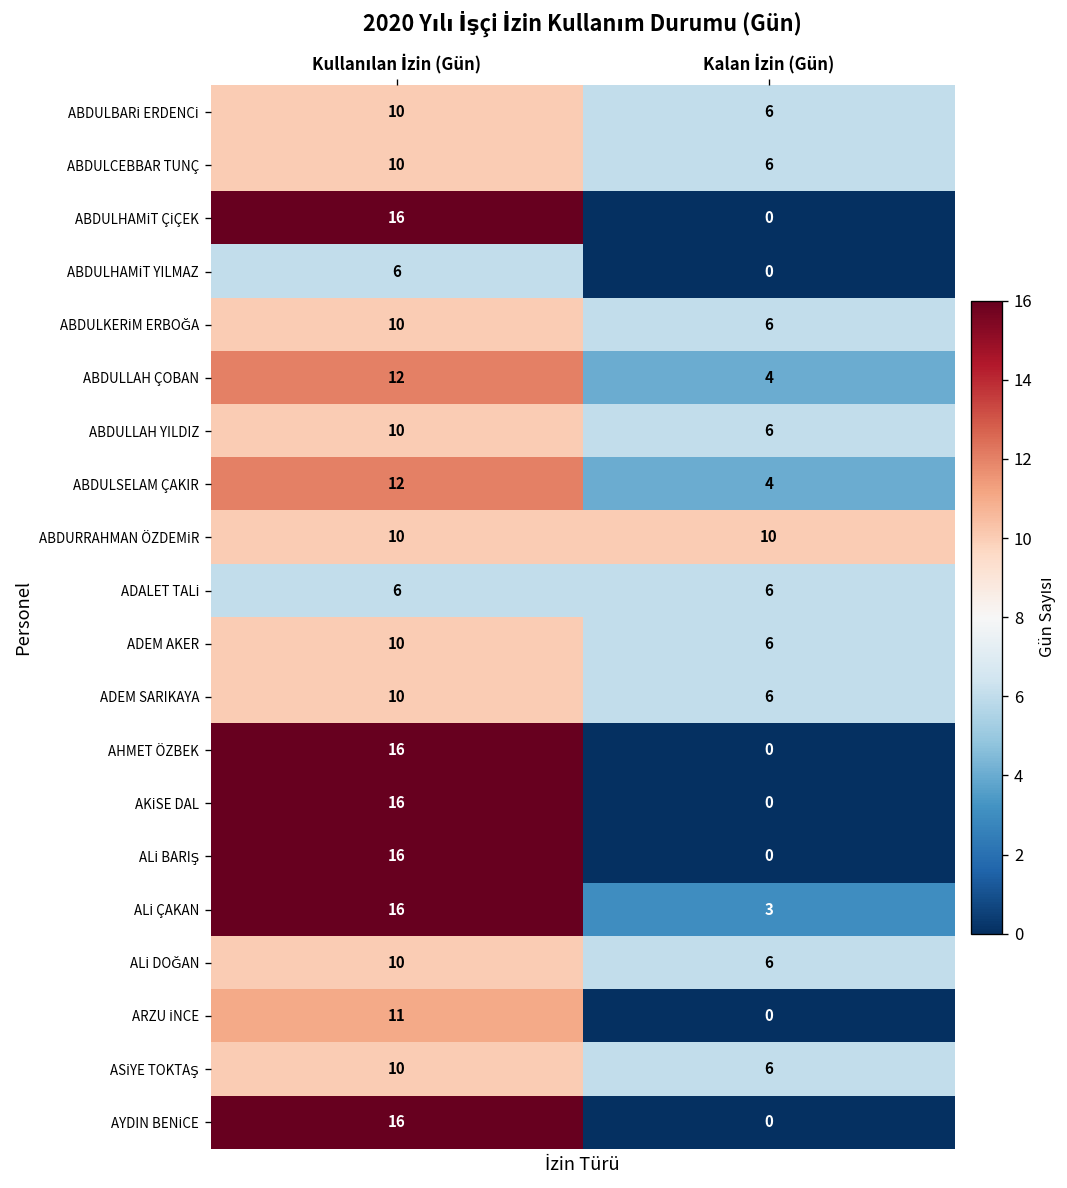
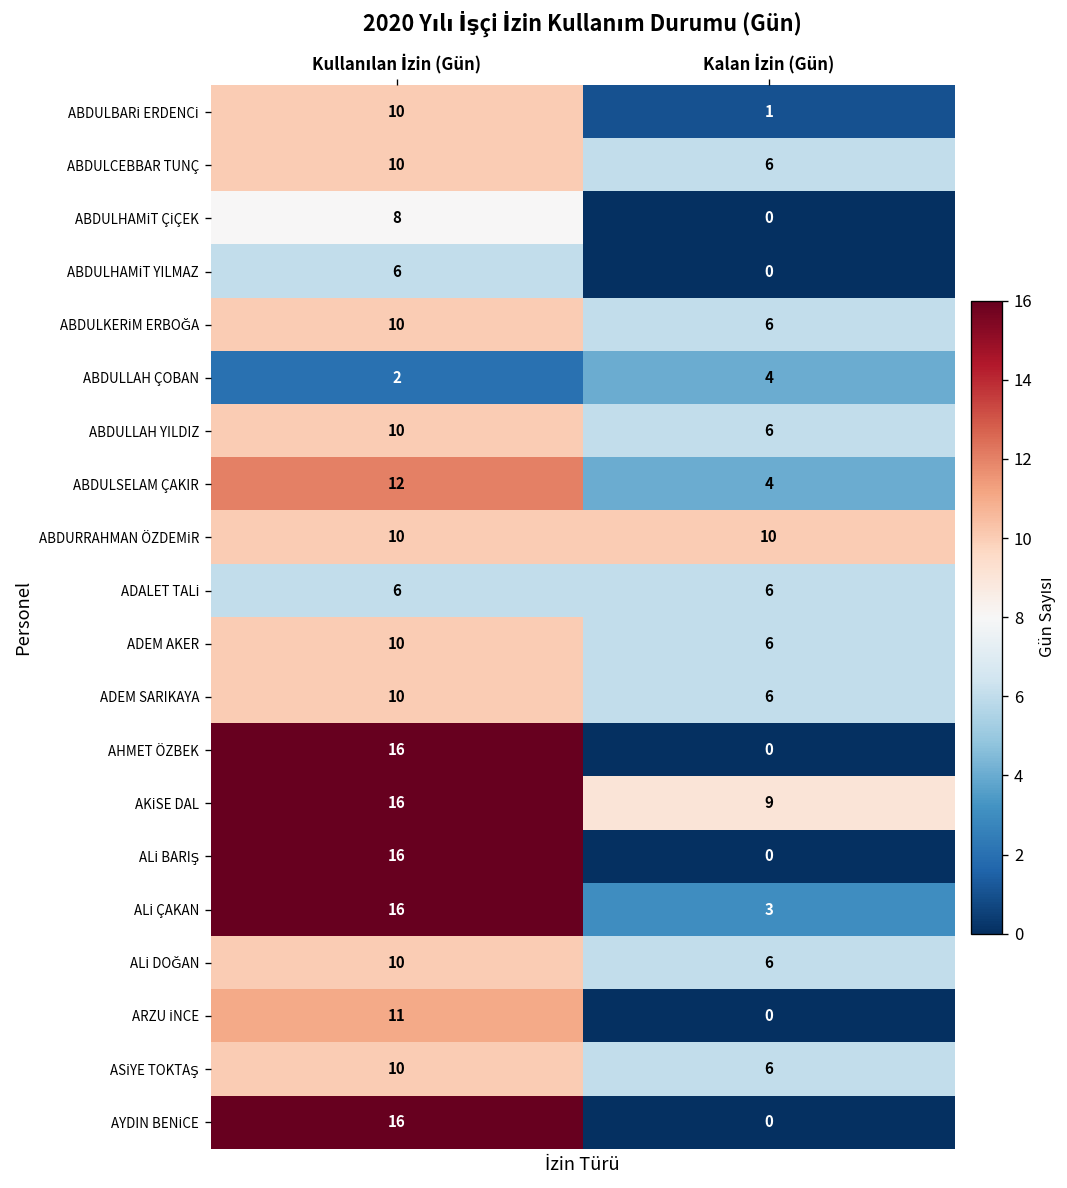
  {
    "ABDULBARİ ERDENCİ": {
      "Kullanılan İzin (Gün)": 10,
-     "Kalan İzin (Gün)": 6
+     "Kalan İzin (Gün)": 1
    },
    "ABDULCEBBAR TUNÇ": {
      "Kullanılan İzin (Gün)": 10,
      "Kalan İzin (Gün)": 6
    },
    "ABDULHAMİT ÇİÇEK": {
-     "Kullanılan İzin (Gün)": 16,
+     "Kullanılan İzin (Gün)": 8,
      "Kalan İzin (Gün)": 0
    },
    "ABDULHAMİT YILMAZ": {
      "Kullanılan İzin (Gün)": 6,
      "Kalan İzin (Gün)": 0
    },
    "ABDULKERİM ERBOĞA": {
      "Kullanılan İzin (Gün)": 10,
      "Kalan İzin (Gün)": 6
    },
    "ABDULLAH ÇOBAN": {
-     "Kullanılan İzin (Gün)": 12,
+     "Kullanılan İzin (Gün)": 2,
      "Kalan İzin (Gün)": 4
    },
    "ABDULLAH YILDIZ": {
      "Kullanılan İzin (Gün)": 10,
      "Kalan İzin (Gün)": 6
    },
    "ABDULSELAM ÇAKIR": {
      "Kullanılan İzin (Gün)": 12,
      "Kalan İzin (Gün)": 4
    },
    "ABDURRAHMAN ÖZDEMİR": {
      "Kullanılan İzin (Gün)": 10,
      "Kalan İzin (Gün)": 10
    },
    "ADALET TALİ": {
      "Kullanılan İzin (Gün)": 6,
      "Kalan İzin (Gün)": 6
    },
    "ADEM AKER": {
      "Kullanılan İzin (Gün)": 10,
      "Kalan İzin (Gün)": 6
    },
    "ADEM SARIKAYA": {
      "Kullanılan İzin (Gün)": 10,
      "Kalan İzin (Gün)": 6
    },
    "AHMET ÖZBEK": {
      "Kullanılan İzin (Gün)": 16,
      "Kalan İzin (Gün)": 0
    },
    "AKİSE DAL": {
      "Kullanılan İzin (Gün)": 16,
-     "Kalan İzin (Gün)": 0
+     "Kalan İzin (Gün)": 9
    },
    "ALİ BARIŞ": {
      "Kullanılan İzin (Gün)": 16,
      "Kalan İzin (Gün)": 0
    },
    "ALİ ÇAKAN": {
      "Kullanılan İzin (Gün)": 16,
      "Kalan İzin (Gün)": 3
    },
    "ALİ DOĞAN": {
      "Kullanılan İzin (Gün)": 10,
      "Kalan İzin (Gün)": 6
    },
    "ARZU İNCE": {
      "Kullanılan İzin (Gün)": 11,
      "Kalan İzin (Gün)": 0
    },
    "ASİYE TOKTAŞ": {
      "Kullanılan İzin (Gün)": 10,
      "Kalan İzin (Gün)": 6
    },
    "AYDIN BENİCE": {
      "Kullanılan İzin (Gün)": 16,
      "Kalan İzin (Gün)": 0
    }
  }
